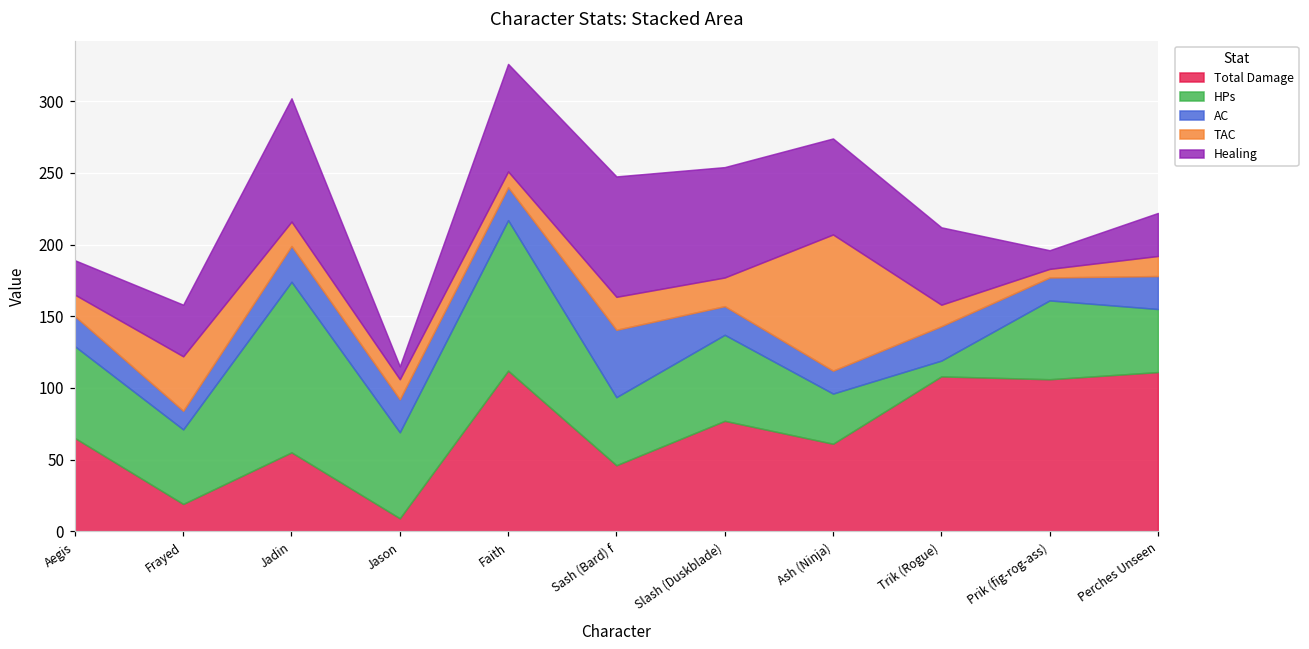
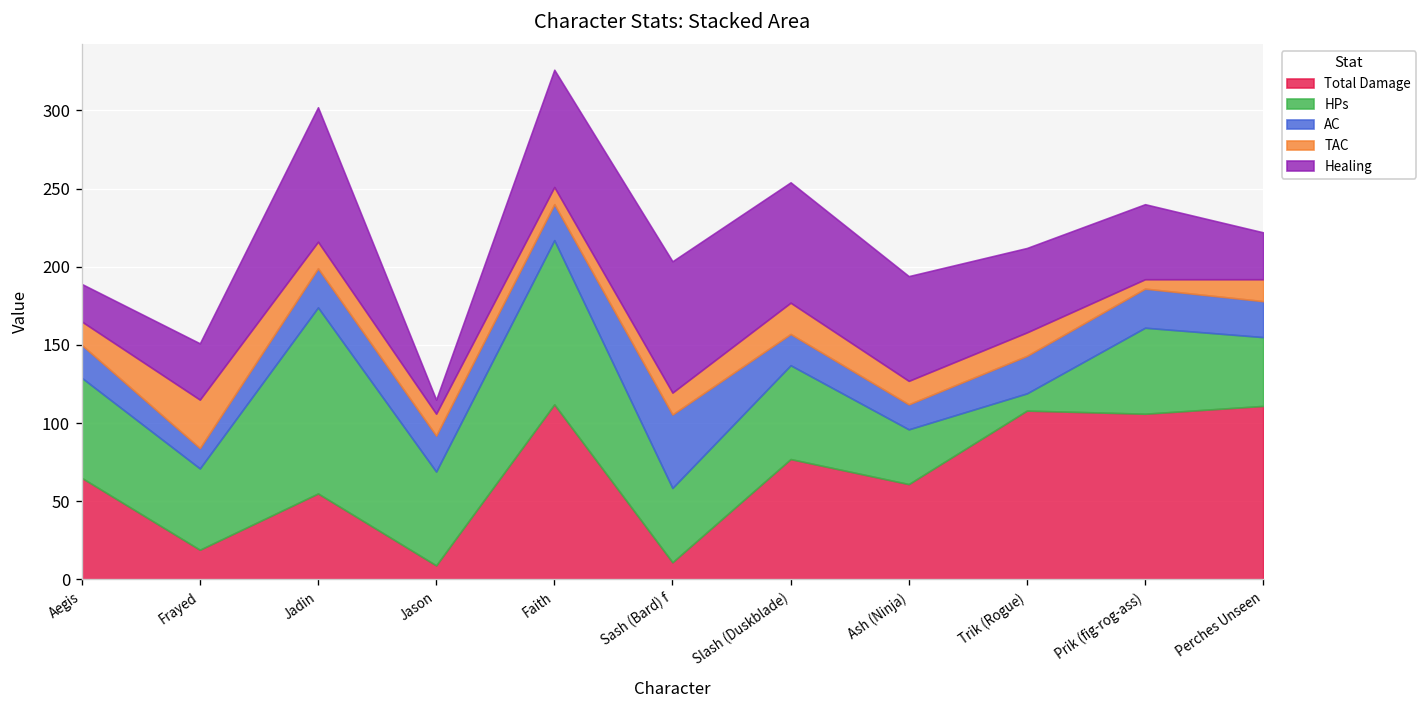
  {
    "Total Damage": {
      "Aegis": 65,
      "Frayed": 19,
      "Jadin": 55,
      "Jason": 9,
      "Faith": 112,
-     "Sash (Bard) f": 46,
+     "Sash (Bard) f": 11,
      "Slash (Duskblade)": 77,
      "Ash (Ninja)": 61,
      "Trik (Rogue)": 108,
      "Prik (fig-rog-ass)": 106,
      "Perches Unseen": 111
    },
    "HPs": {
      "Aegis": 64,
      "Frayed": 52,
      "Jadin": 119,
      "Jason": 60,
      "Faith": 105,
      "Sash (Bard) f": 48,
      "Slash (Duskblade)": 60,
      "Ash (Ninja)": 35,
      "Trik (Rogue)": 11,
      "Prik (fig-rog-ass)": 55,
      "Perches Unseen": 44
    },
    "AC": {
      "Aegis": 21,
      "Frayed": 13,
      "Jadin": 25,
      "Jason": 23,
      "Faith": 23,
      "Sash (Bard) f": 47,
      "Slash (Duskblade)": 20,
      "Ash (Ninja)": 16,
      "Trik (Rogue)": 24,
-     "Prik (fig-rog-ass)": 16,
+     "Prik (fig-rog-ass)": 25,
      "Perches Unseen": 23
    },
    "TAC": {
      "Aegis": 15,
-     "Frayed": 38,
+     "Frayed": 31,
      "Jadin": 17,
      "Jason": 14,
      "Faith": 11,
-     "Sash (Bard) f": 23,
+     "Sash (Bard) f": 14,
      "Slash (Duskblade)": 20,
-     "Ash (Ninja)": 95,
+     "Ash (Ninja)": 15,
      "Trik (Rogue)": 15,
      "Prik (fig-rog-ass)": 6,
      "Perches Unseen": 14
    },
    "Healing": {
      "Aegis": 24,
      "Frayed": 36,
      "Jadin": 86,
      "Jason": 9,
      "Faith": 75,
      "Sash (Bard) f": 84,
      "Slash (Duskblade)": 77,
      "Ash (Ninja)": 67,
      "Trik (Rogue)": 54,
-     "Prik (fig-rog-ass)": 13,
+     "Prik (fig-rog-ass)": 48,
      "Perches Unseen": 30
    }
  }
